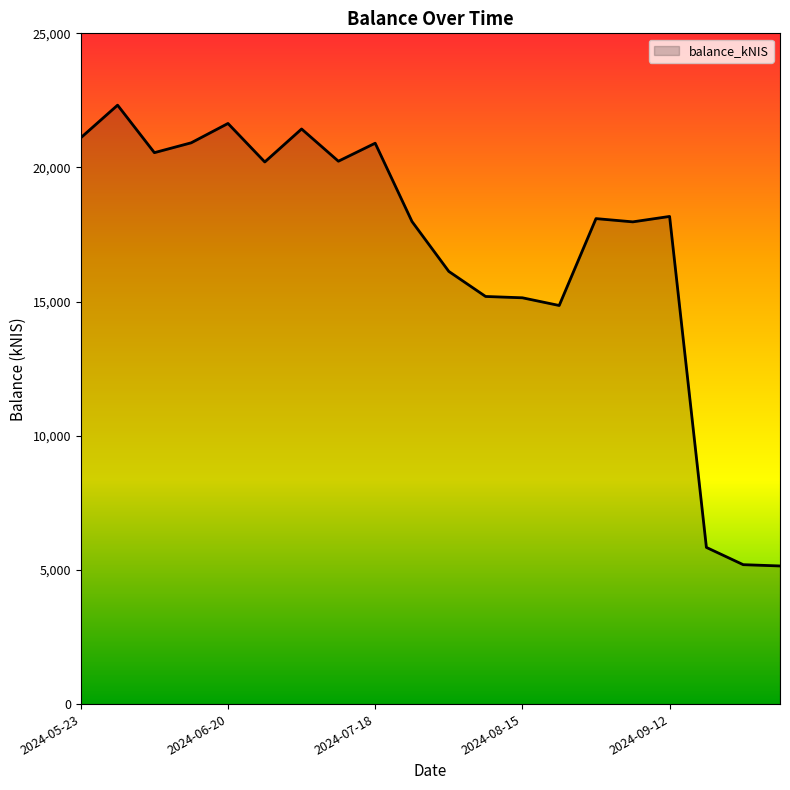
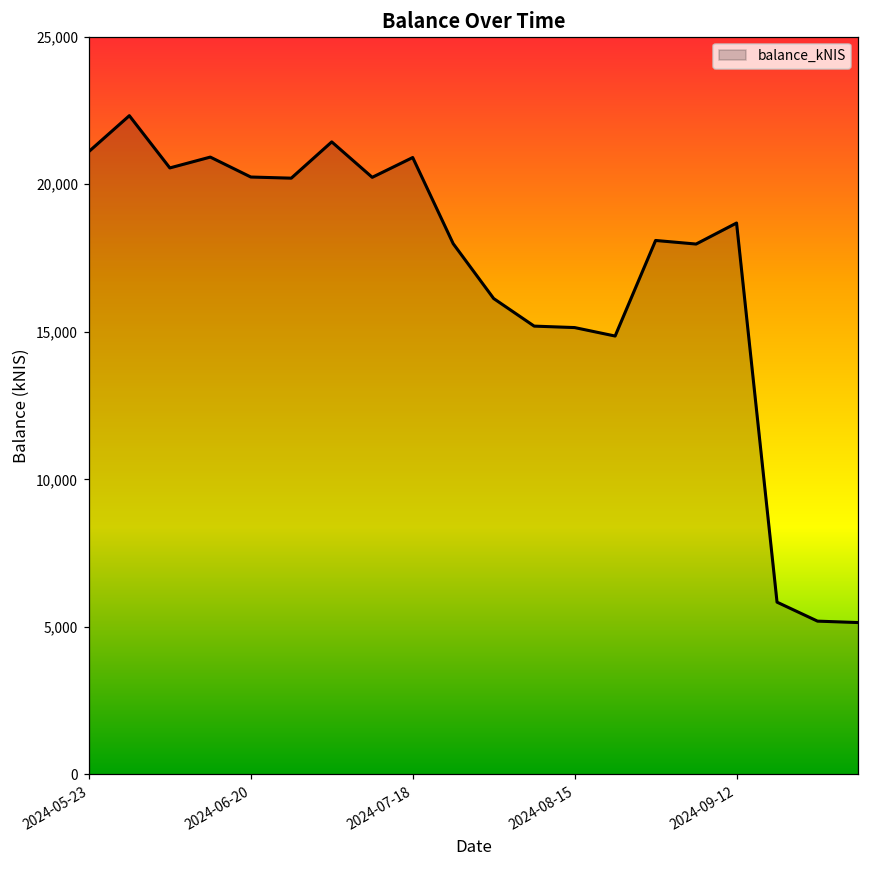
  {
    "2024-05-23": "21,100",
-   "2024-06-20": "21,600",
+   "2024-06-20": "20,200",
    "2024-07-18": "20,900",
    "2024-08-15": "15,100",
-   "2024-09-12": "18,200"
+   "2024-09-12": "18,700"
  }
